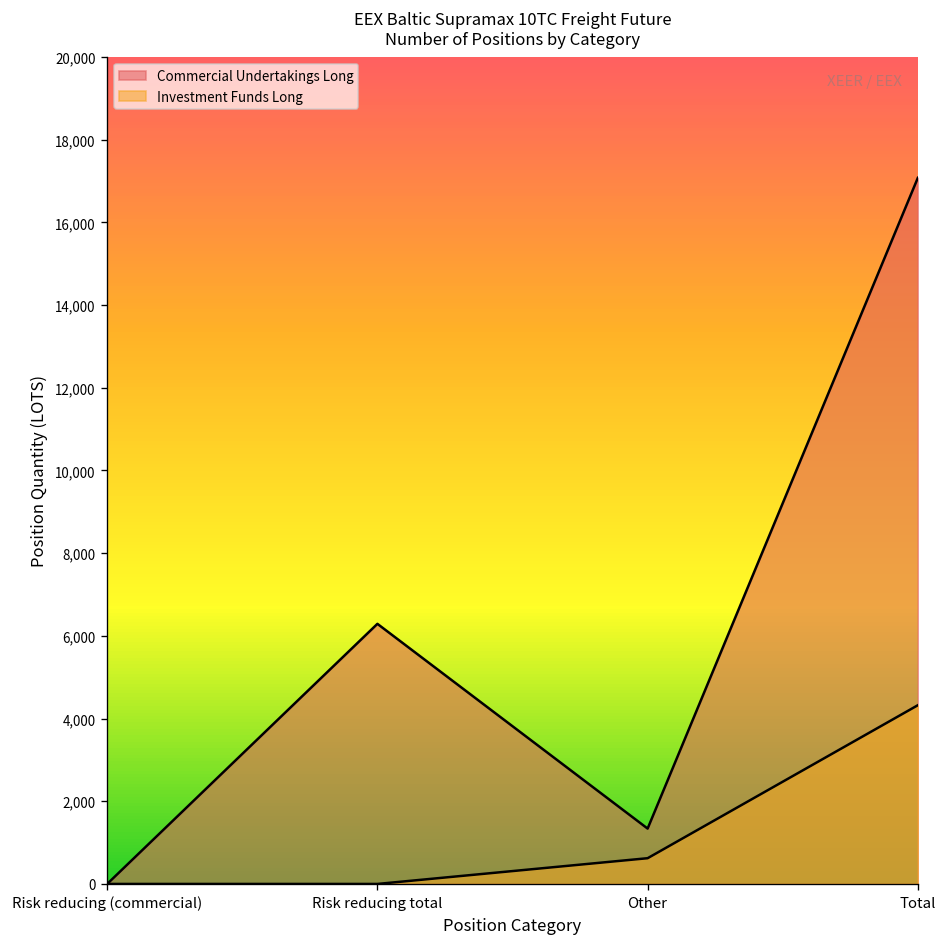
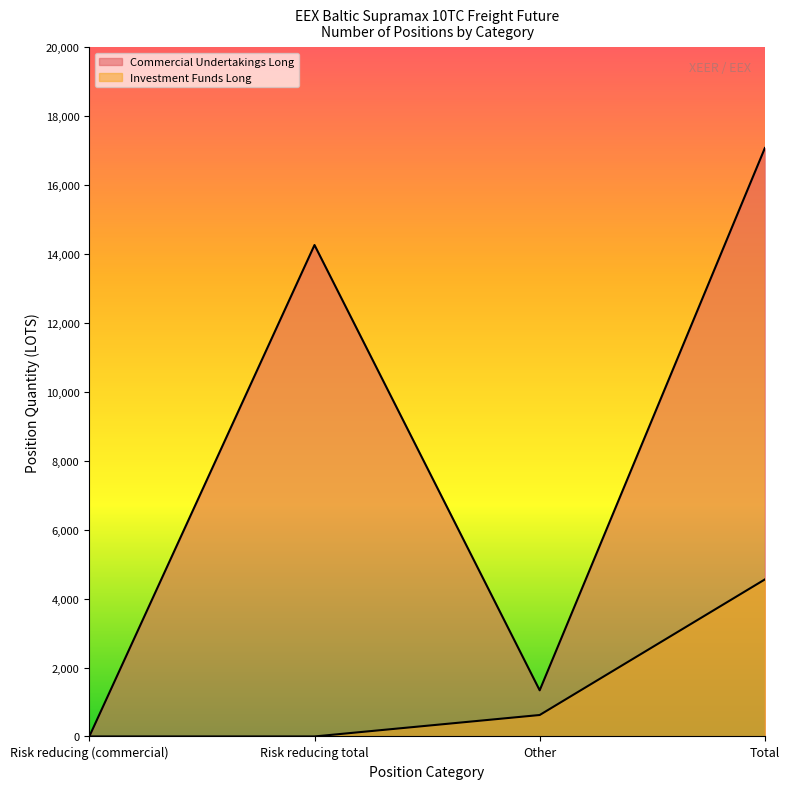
  {
    "Commercial Undertakings Long": {
-     "Risk reducing total": "6,300",
+     "Risk reducing total": "14,300",
      "Other": "1,300",
      "Total": "17,100"
    },
    "Investment Funds Long": {
      "Risk reducing total": "0",
      "Other": "600",
-     "Total": "4,300"
+     "Total": "4,600"
    }
  }
